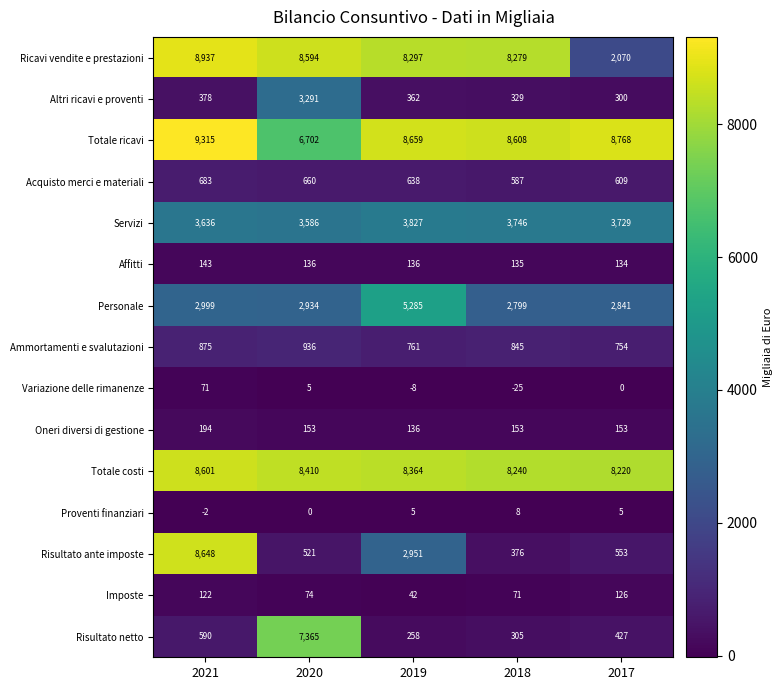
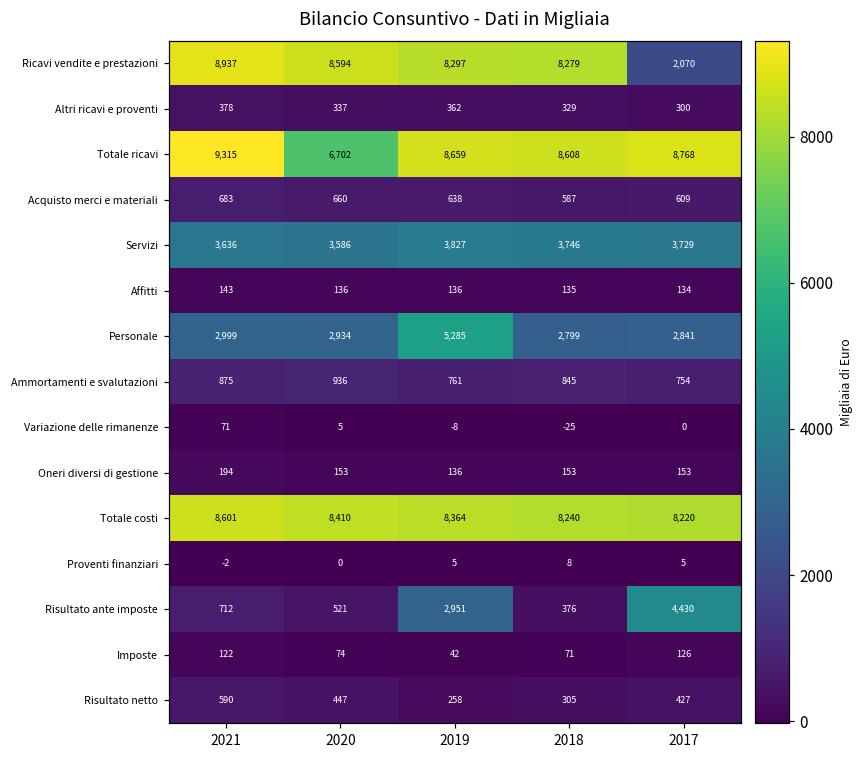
  {
    "Ricavi vendite e prestazioni": {
      "2021": "8,937",
      "2020": "8,594",
      "2019": "8,297",
      "2018": "8,279",
      "2017": "2,070"
    },
    "Altri ricavi e proventi": {
      "2021": "378",
-     "2020": "3,291",
+     "2020": "337",
      "2019": "362",
      "2018": "329",
      "2017": "300"
    },
    "Totale ricavi": {
      "2021": "9,315",
      "2020": "6,702",
      "2019": "8,659",
      "2018": "8,608",
      "2017": "8,768"
    },
    "Acquisto merci e materiali": {
      "2021": "683",
      "2020": "660",
      "2019": "638",
      "2018": "587",
      "2017": "609"
    },
    "Servizi": {
      "2021": "3,636",
      "2020": "3,586",
      "2019": "3,827",
      "2018": "3,746",
      "2017": "3,729"
    },
    "Affitti": {
      "2021": "143",
      "2020": "136",
      "2019": "136",
      "2018": "135",
      "2017": "134"
    },
    "Personale": {
      "2021": "2,999",
      "2020": "2,934",
      "2019": "5,285",
      "2018": "2,799",
      "2017": "2,841"
    },
    "Ammortamenti e svalutazioni": {
      "2021": "875",
      "2020": "936",
      "2019": "761",
      "2018": "845",
      "2017": "754"
    },
    "Variazione delle rimanenze": {
      "2021": "71",
      "2020": "5",
      "2019": "-8",
      "2018": "-25",
      "2017": "0"
    },
    "Oneri diversi di gestione": {
      "2021": "194",
      "2020": "153",
      "2019": "136",
      "2018": "153",
      "2017": "153"
    },
    "Totale costi": {
      "2021": "8,601",
      "2020": "8,410",
      "2019": "8,364",
      "2018": "8,240",
      "2017": "8,220"
    },
    "Proventi finanziari": {
      "2021": "-2",
      "2020": "0",
      "2019": "5",
      "2018": "8",
      "2017": "5"
    },
    "Risultato ante imposte": {
-     "2021": "8,648",
+     "2021": "712",
      "2020": "521",
      "2019": "2,951",
      "2018": "376",
-     "2017": "553"
+     "2017": "4,430"
    },
    "Imposte": {
      "2021": "122",
      "2020": "74",
      "2019": "42",
      "2018": "71",
      "2017": "126"
    },
    "Risultato netto": {
      "2021": "590",
-     "2020": "7,365",
+     "2020": "447",
      "2019": "258",
      "2018": "305",
      "2017": "427"
    }
  }
